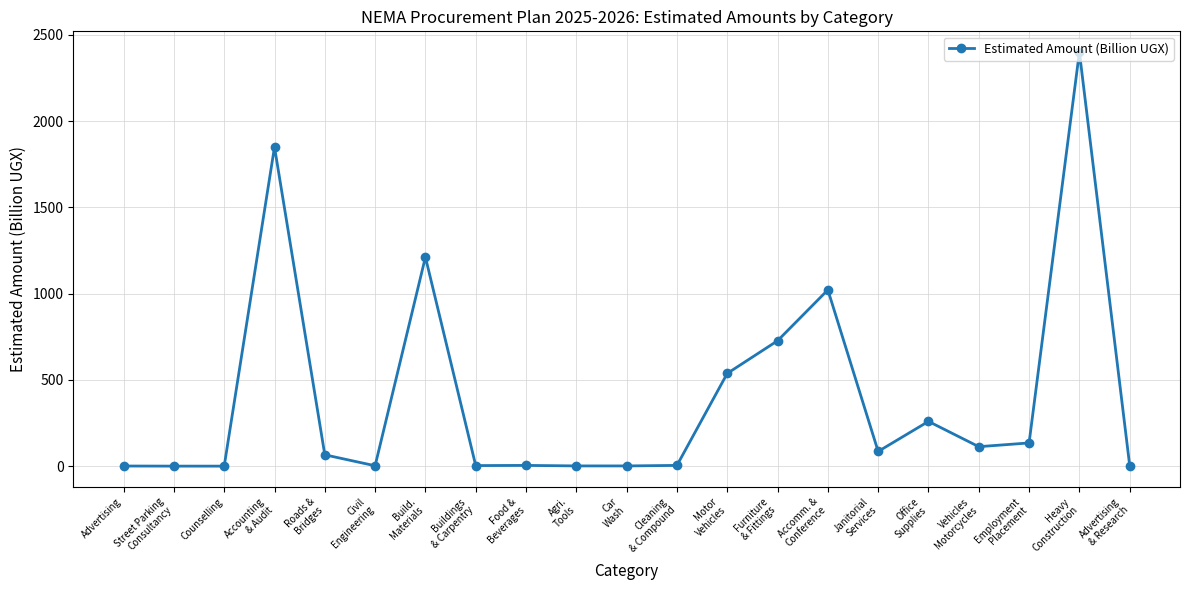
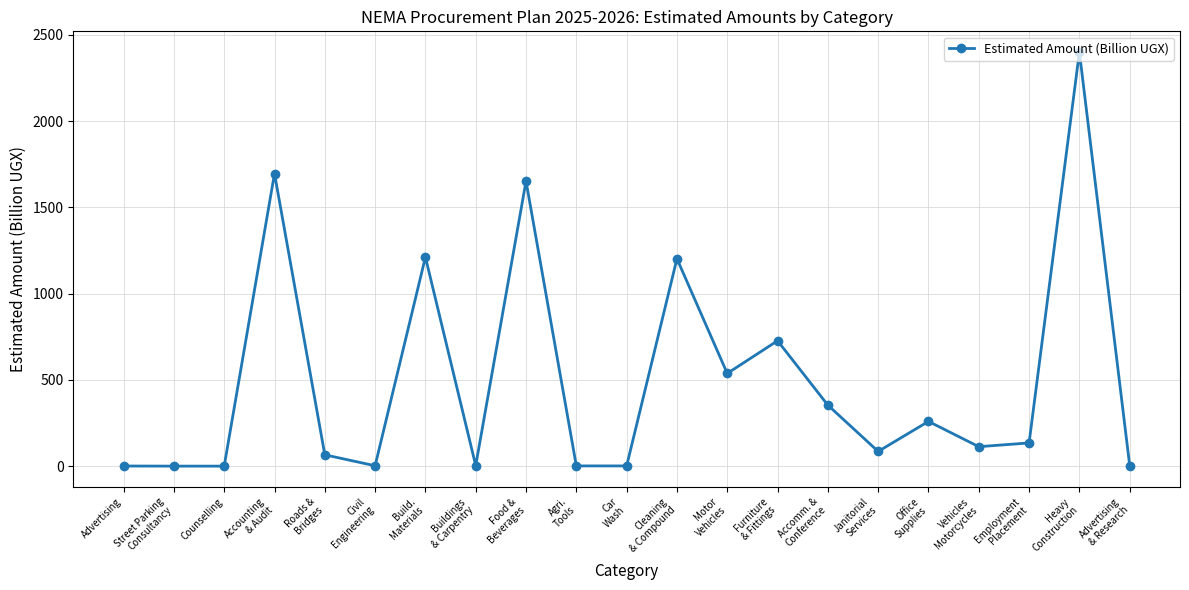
  {
    "Advertising": 0,
    "Street Parking Consultancy": 0,
    "Counselling": 0,
-   "Accounting & Audit": 1850,
+   "Accounting & Audit": 1700,
    "Roads & Bridges": 70,
    "Civil Engineering": 0,
    "Build. Materials": 1210,
    "Buildings & Carpentry": 0,
-   "Food & Beverages": 10,
+   "Food & Beverages": 1650,
    "Agri. Tools": 0,
    "Car Wash": 0,
-   "Cleaning & Compound": 10,
+   "Cleaning & Compound": 1200,
    "Motor Vehicles": 540,
    "Furniture & Fittings": 730,
-   "Accomm. & Conference": 1020,
+   "Accomm. & Conference": 350,
    "Janitorial Services": 90,
    "Office Supplies": 260,
    "Vehicles Motorcycles": 110,
    "Employment Placement": 140,
    "Advertising & Research": 0
  }
